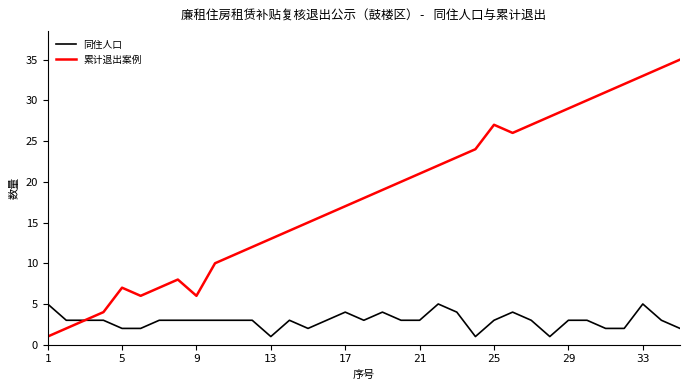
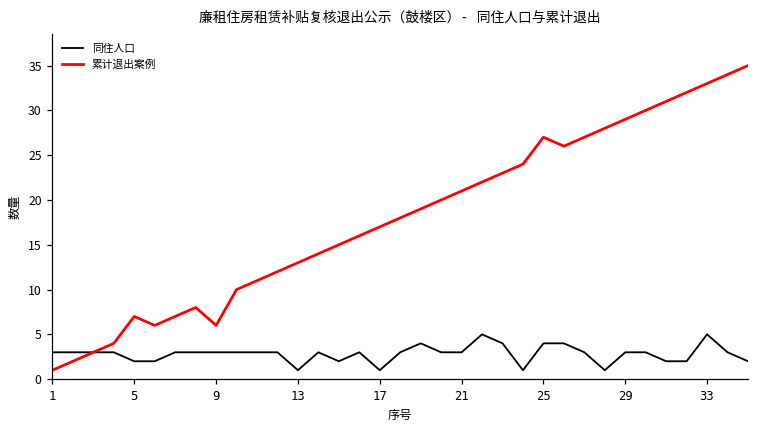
  {
    "同住人口": {
-     "1": 5,
+     "1": 3,
      "5": 2,
      "9": 3,
      "13": 1,
-     "17": 4,
+     "17": 1,
      "21": 3,
-     "25": 3,
+     "25": 4,
      "29": 3,
      "33": 5
    },
    "累计退出案例": {
      "1": 1,
      "5": 7,
      "9": 6,
      "13": 13,
      "17": 17,
      "21": 21,
      "25": 27,
      "29": 29,
      "33": 33
    }
  }
